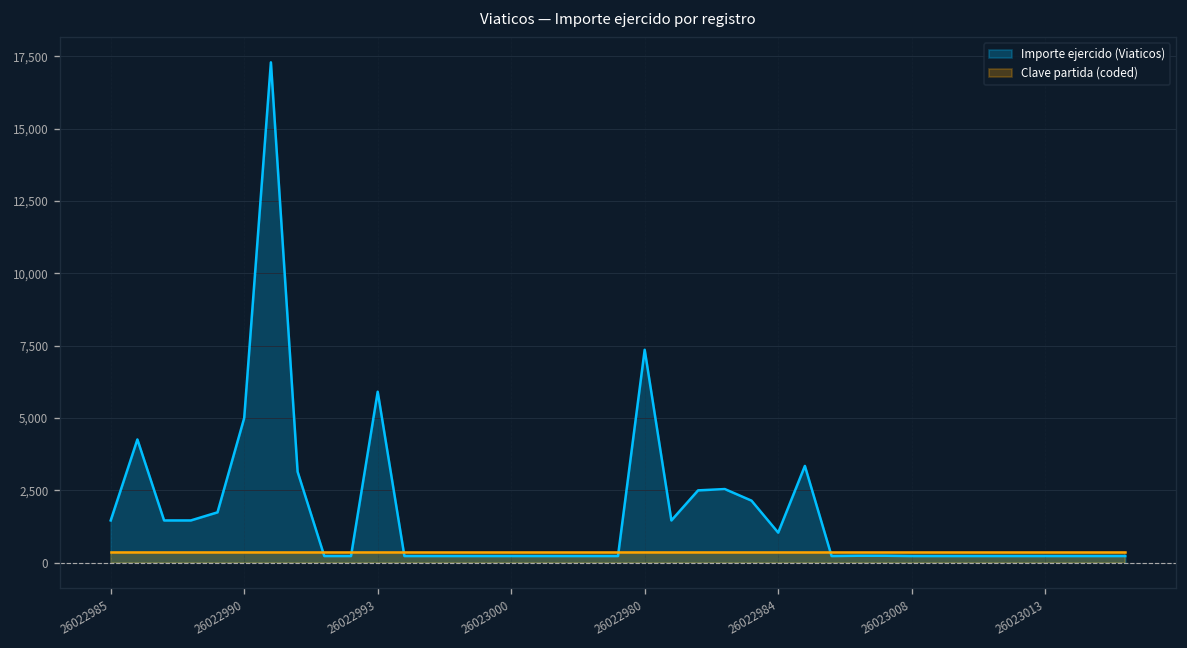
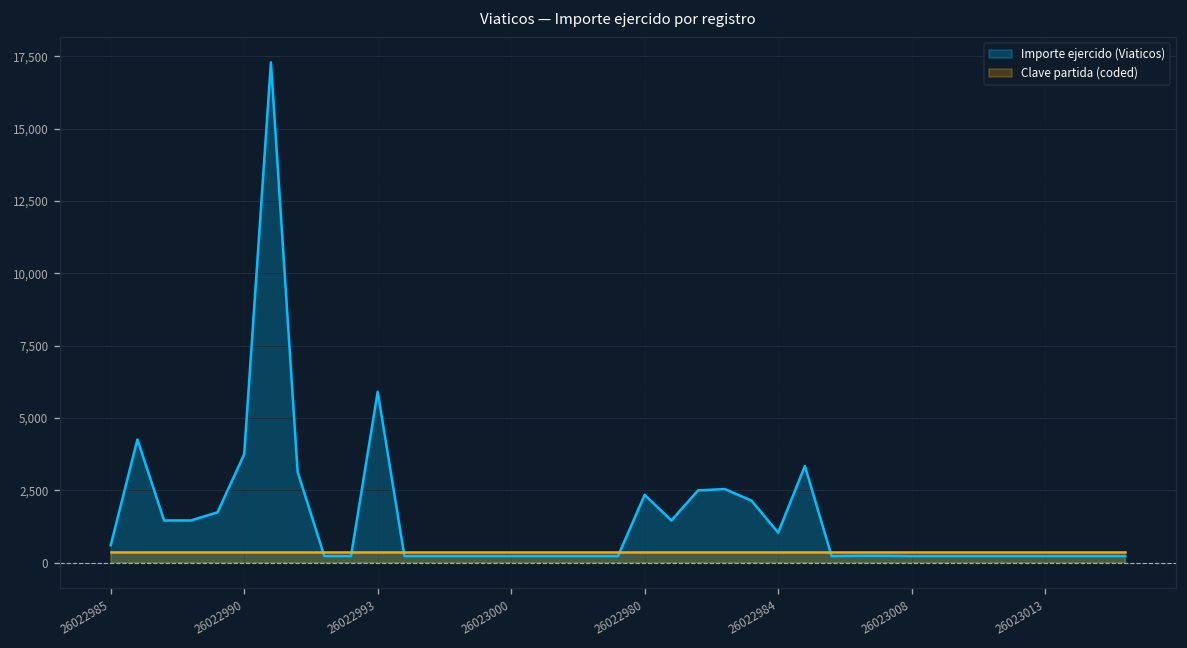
  {
    "Importe ejercido (Viaticos)": {
-     "26022985": "1,500",
-     "26022990": "5,000",
+     "26022985": "600",
+     "26022990": "3,800",
      "26022993": "5,900",
      "26023000": "200",
-     "26022980": "7,400",
+     "26022980": "2,300",
      "26022984": "1,000",
      "26023008": "200",
      "26023013": "200"
    },
    "Clave partida (coded)": {
      "26022985": "400",
      "26022990": "400",
      "26022993": "400",
      "26023000": "400",
      "26022980": "400",
      "26022984": "400",
      "26023008": "400",
      "26023013": "400"
    }
  }
